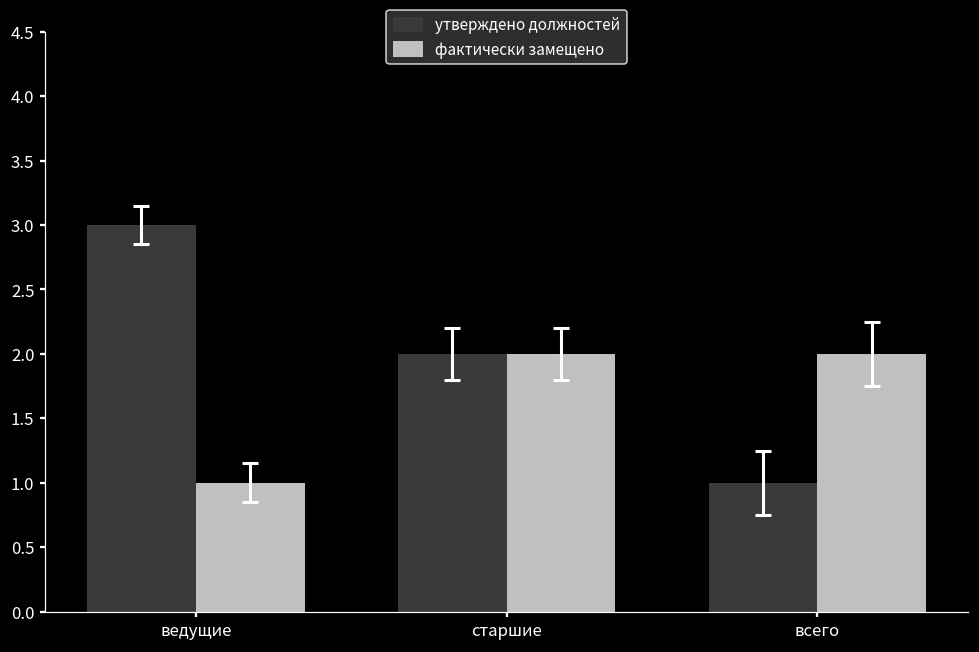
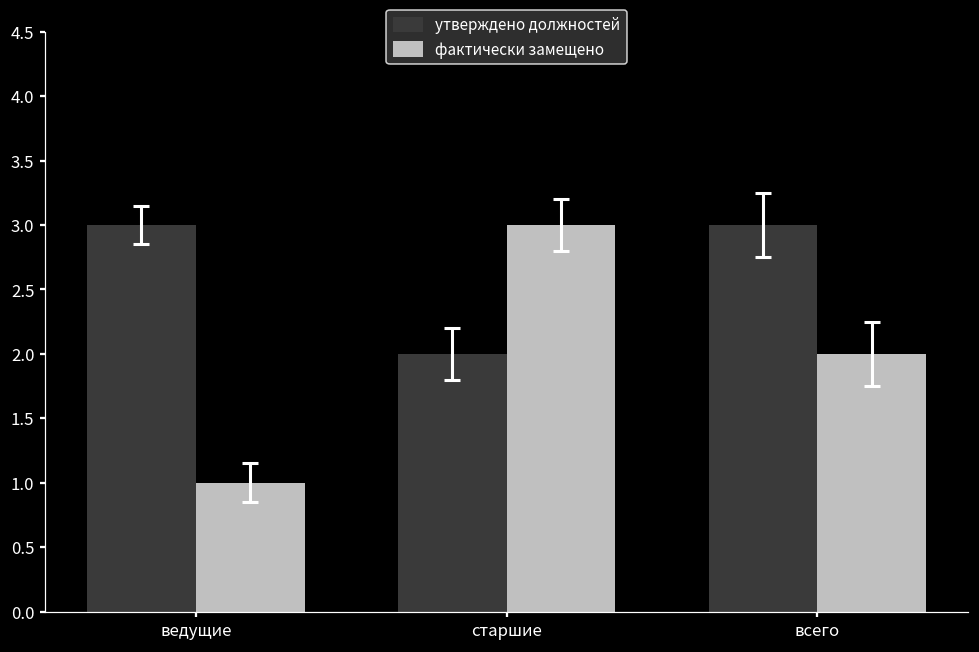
  {
    "утверждено должностей": {
      "ведущие": 3,
      "старшие": 2,
-     "всего": 1
+     "всего": 3
    },
    "фактически замещено": {
      "ведущие": 1,
-     "старшие": 2,
+     "старшие": 3,
      "всего": 2
    }
  }
